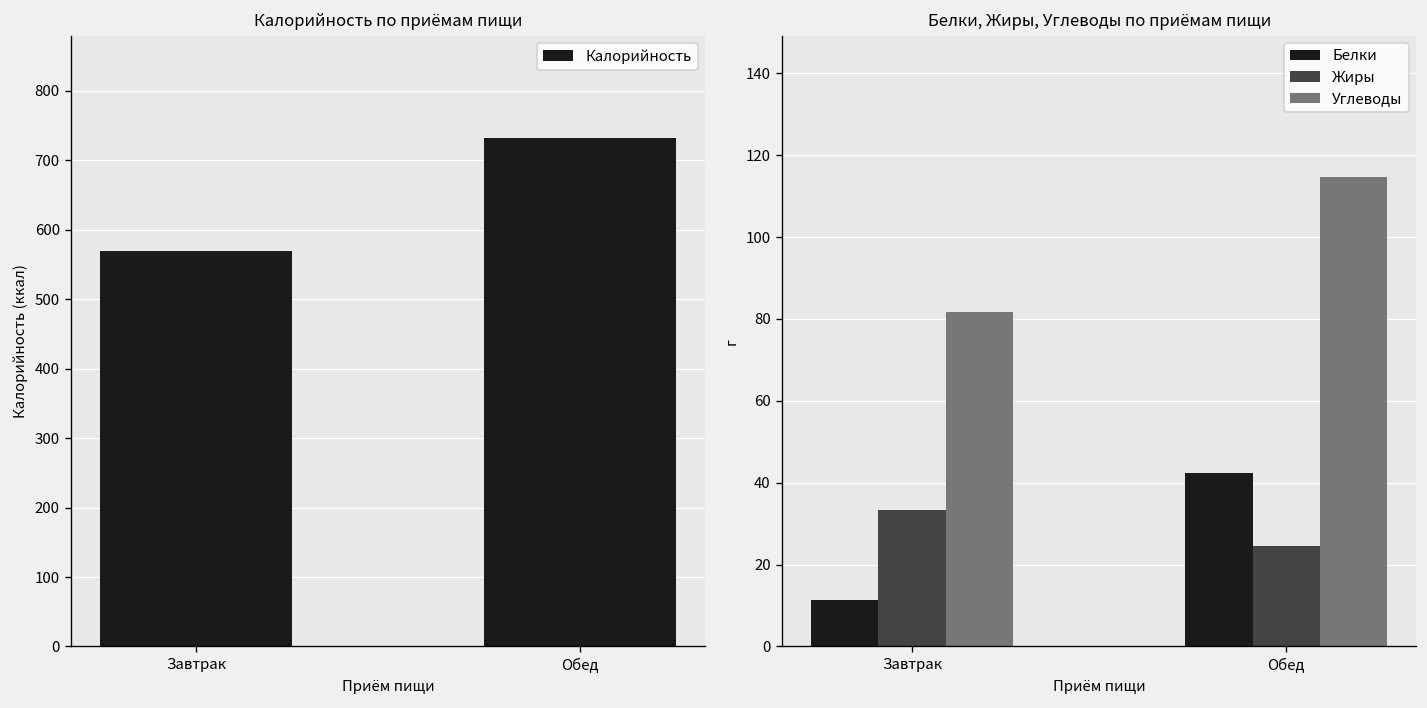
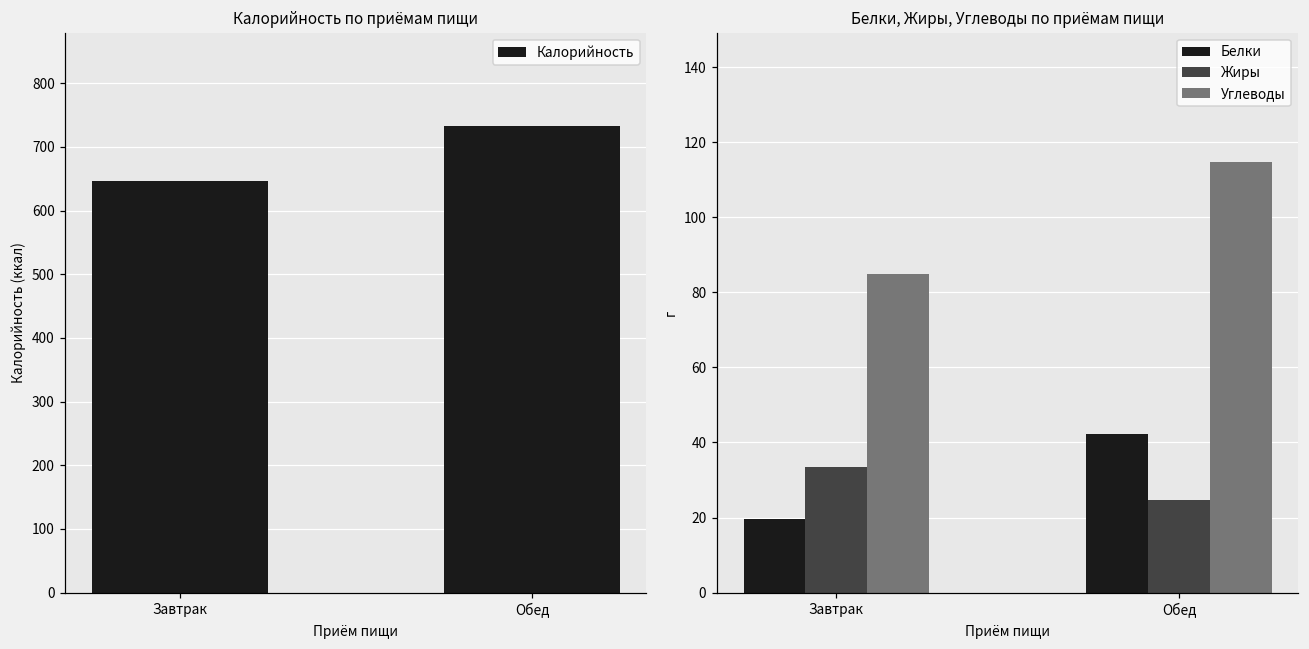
  {
    "Калорийность по приёмам пищи": {
-     "Завтрак": 570,
+     "Завтрак": 650,
      "Обед": 730
    },
    "Белки, Жиры, Углеводы по приёмам пищи": {
      "Белки": {
-       "Завтрак": 11,
+       "Завтрак": 20,
        "Обед": 42
      },
      "Жиры": {
        "Завтрак": 33,
        "Обед": 25
      },
      "Углеводы": {
-       "Завтрак": 82,
+       "Завтрак": 85,
        "Обед": 115
      }
    }
  }
